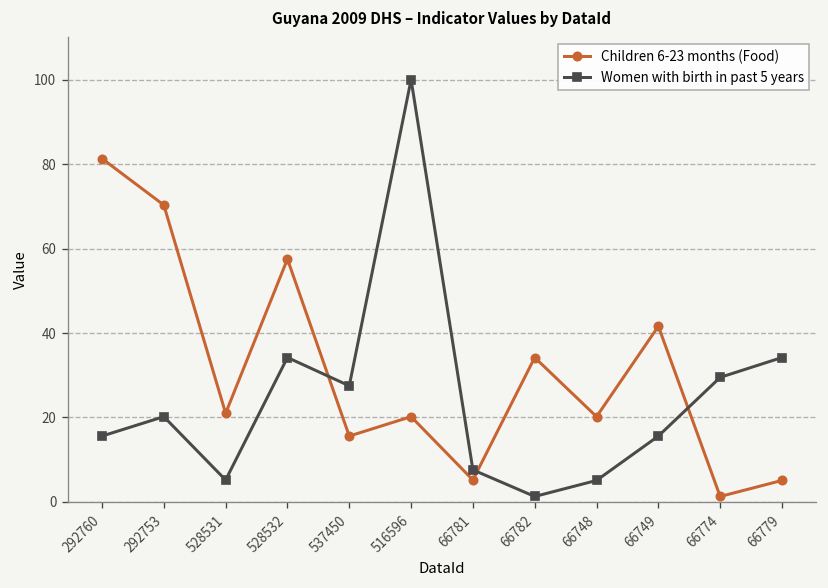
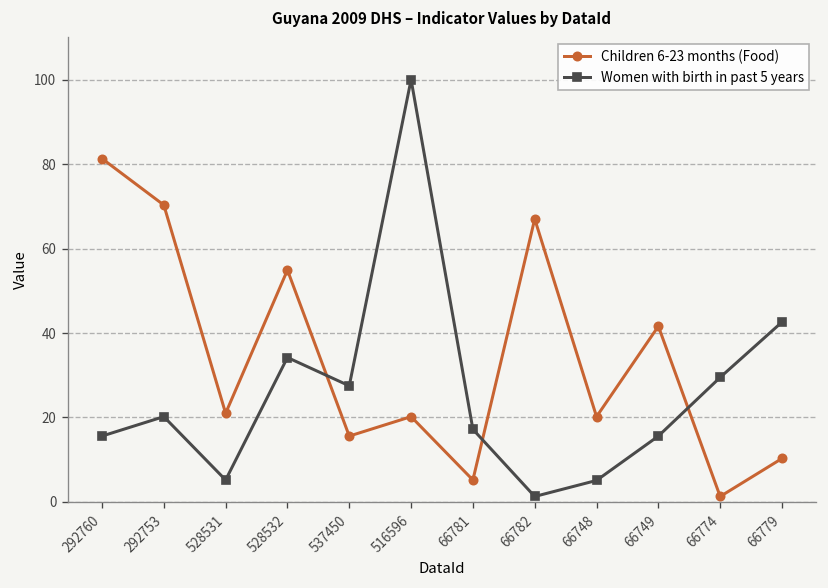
  {
    "Children 6-23 months (Food)": {
      "292760": 81,
      "292753": 70,
      "528531": 21,
-     "528532": 58,
+     "528532": 55,
      "537450": 16,
      "516596": 20,
      "66781": 5,
-     "66782": 34,
+     "66782": 67,
      "66748": 20,
      "66749": 42,
      "66774": 1,
-     "66779": 5
+     "66779": 10
    },
    "Women with birth in past 5 years": {
      "292760": 16,
      "292753": 20,
      "528531": 5,
      "528532": 34,
      "537450": 28,
      "516596": 100,
-     "66781": 8,
+     "66781": 17,
      "66782": 1,
      "66748": 5,
      "66749": 16,
      "66774": 30,
-     "66779": 34
+     "66779": 43
    }
  }
